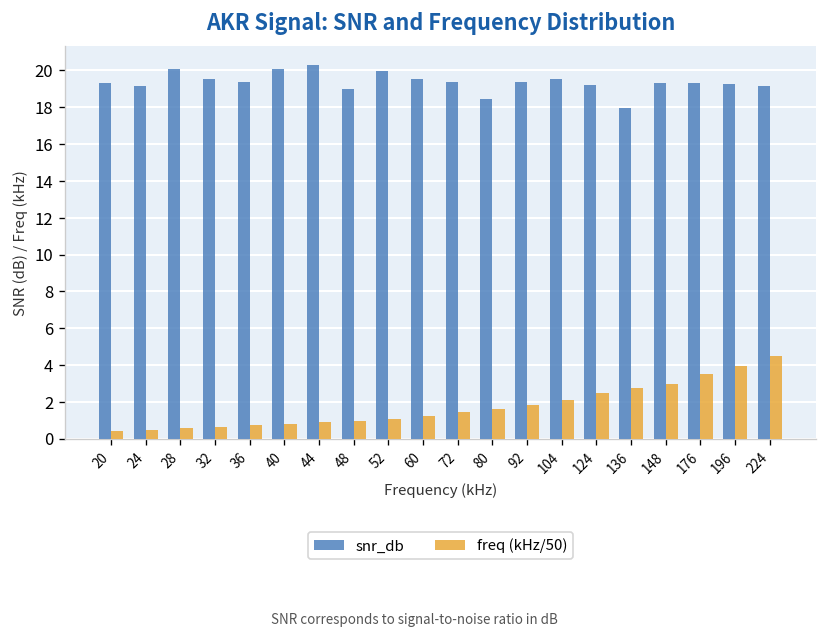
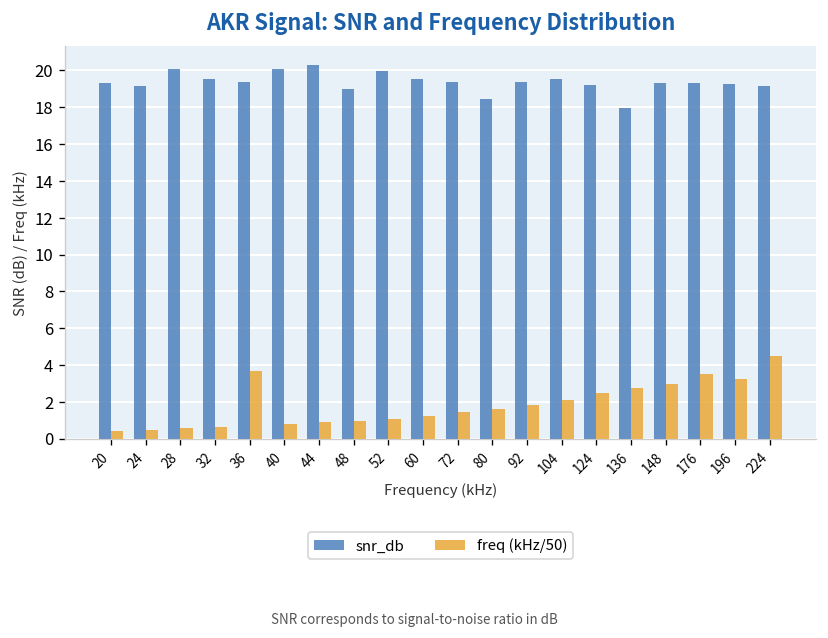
  {
    "snr_db": {
      "20": 19.3,
      "24": 19.2,
      "28": 20.1,
      "32": 19.6,
      "36": 19.4,
      "40": 20.1,
      "44": 20.3,
      "48": 19.0,
      "52": 20.0,
      "60": 19.5,
      "72": 19.4,
      "80": 18.5,
      "92": 19.4,
      "104": 19.5,
      "124": 19.2,
      "136": 18.0,
      "148": 19.3,
      "176": 19.3,
      "196": 19.3,
      "224": 19.2
    },
    "freq (kHz/50)": {
      "20": 0.4,
      "24": 0.5,
      "28": 0.6,
      "32": 0.6,
-     "36": 0.7,
+     "36": 3.7,
      "40": 0.8,
      "44": 0.9,
      "48": 1.0,
      "52": 1.0,
      "60": 1.2,
      "72": 1.4,
      "80": 1.6,
      "92": 1.8,
      "104": 2.1,
      "124": 2.5,
      "136": 2.7,
      "148": 3.0,
      "176": 3.5,
-     "196": 3.9,
+     "196": 3.2,
      "224": 4.5
    }
  }
